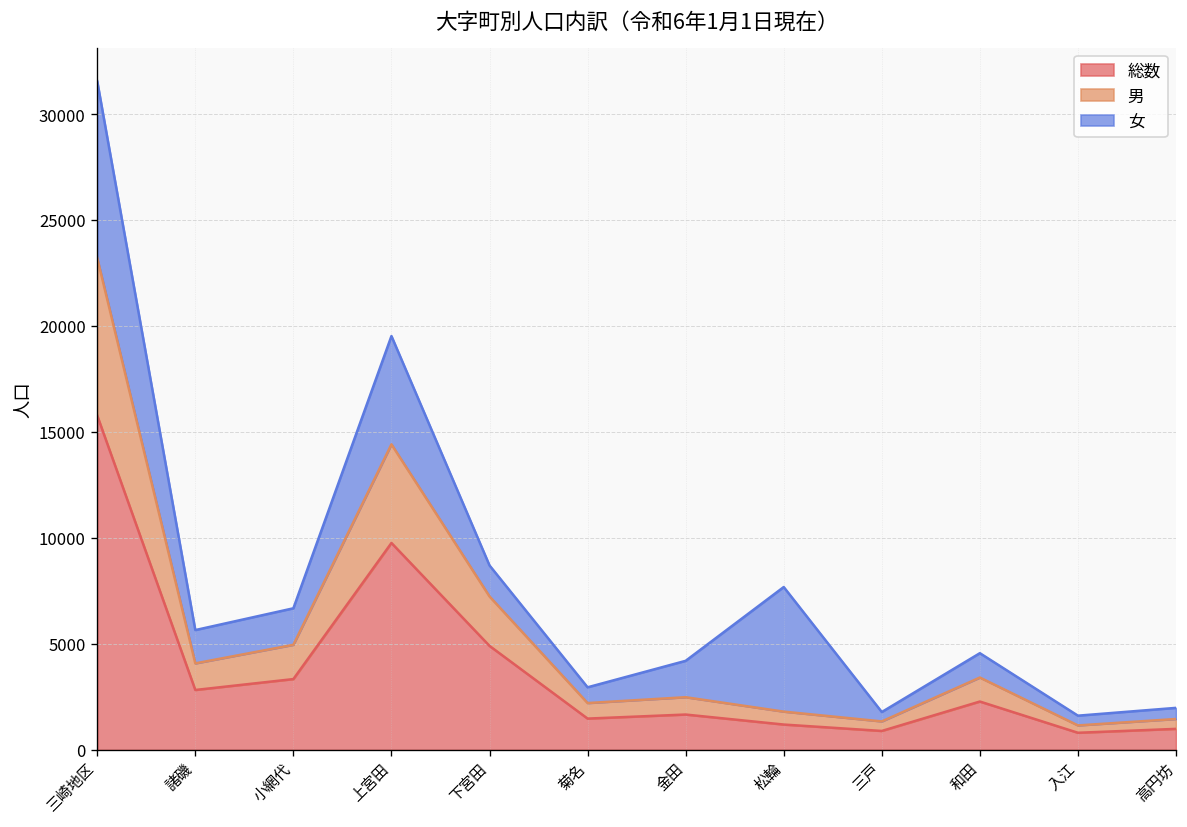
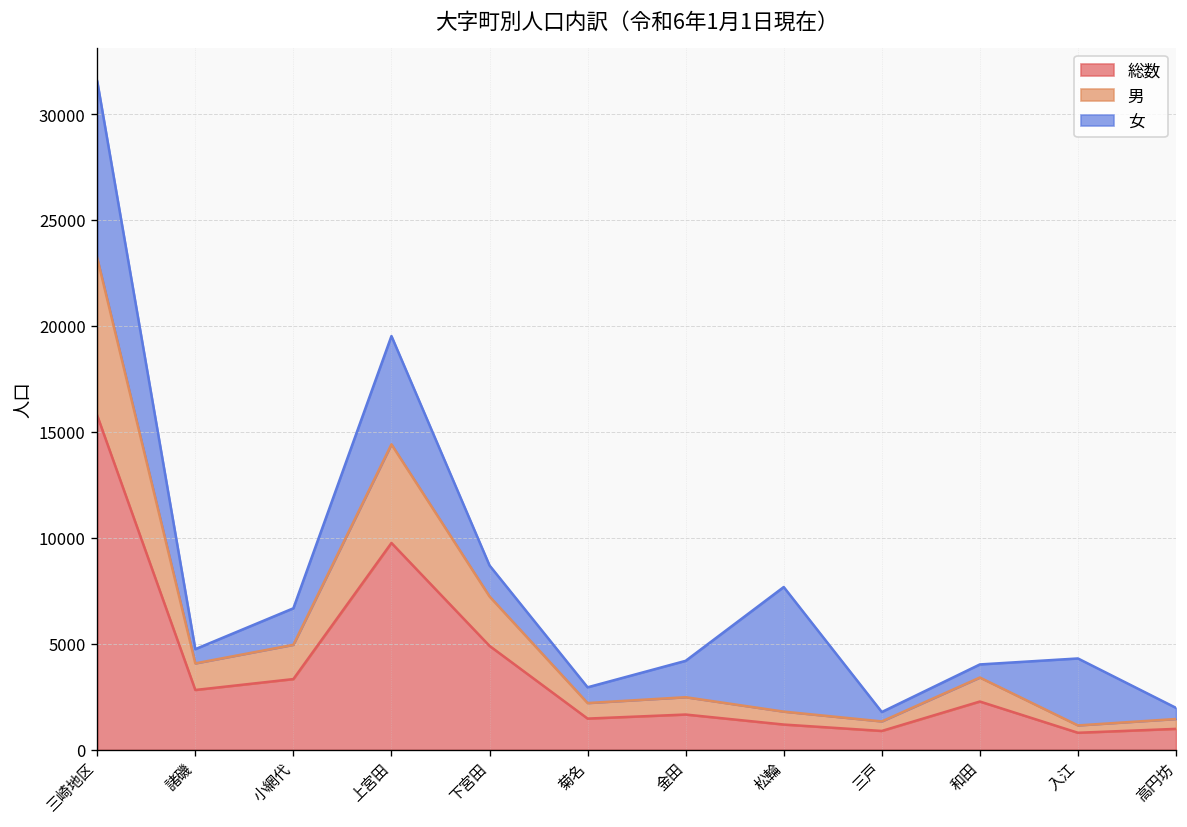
  {
    "女": {
      "三崎地区": 8300,
-     "諸磯": 1600,
+     "諸磯": 700,
      "小網代": 1700,
      "上宮田": 5100,
      "下宮田": 1500,
      "菊名": 700,
      "金田": 1700,
      "松輪": 5900,
      "三戸": 400,
-     "和田": 1100,
-     "入江": 500,
+     "和田": 600,
+     "入江": 3200,
      "高円坊": 500
    }
  }
